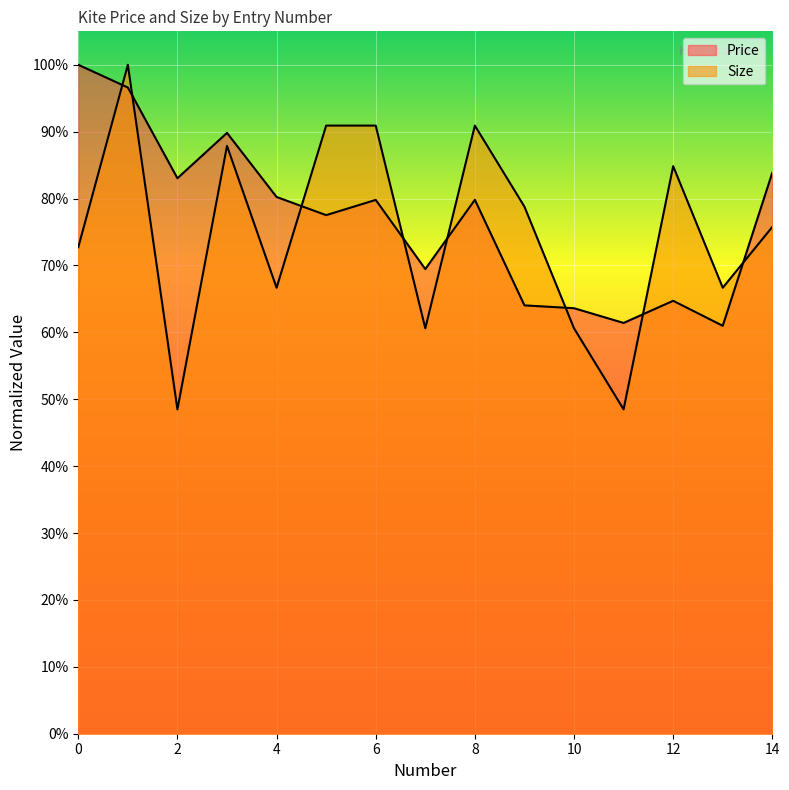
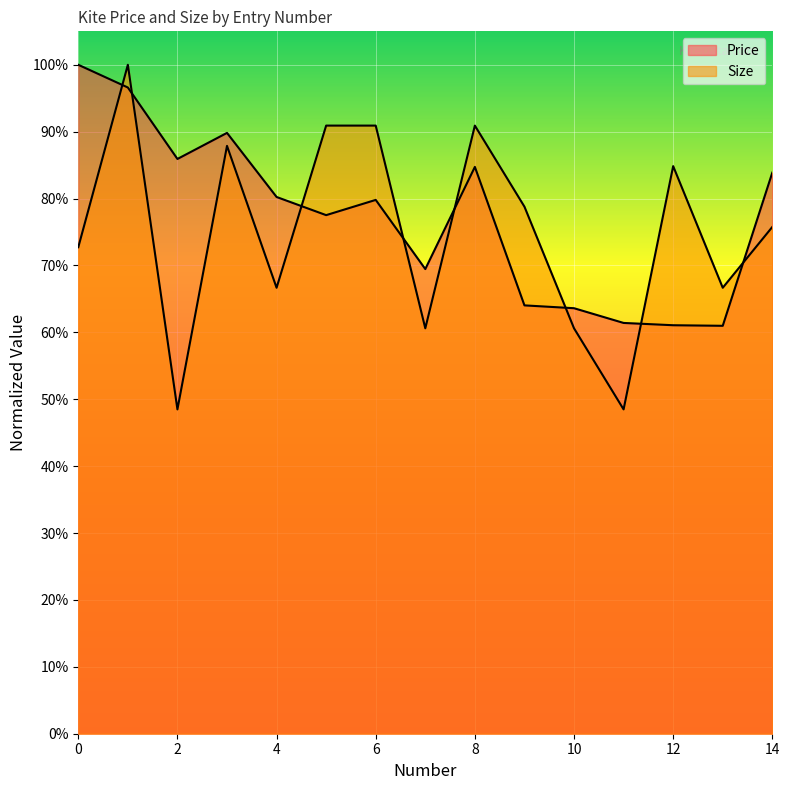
  {
    "Price": {
      "0": "100%",
-     "2": "83%",
+     "2": "86%",
      "4": "80%",
      "6": "80%",
-     "8": "80%",
+     "8": "85%",
      "10": "64%",
-     "12": "65%",
+     "12": "61%",
      "14": "84%"
    },
    "Size": {
      "0": "73%",
      "2": "48%",
      "4": "67%",
      "6": "91%",
      "8": "91%",
      "10": "61%",
      "12": "85%",
      "14": "76%"
    }
  }
